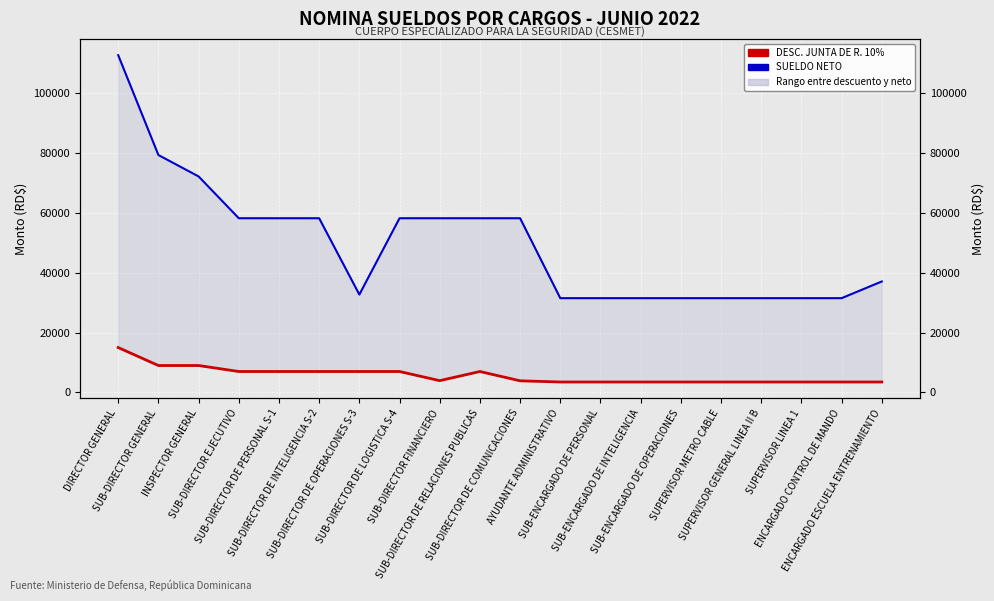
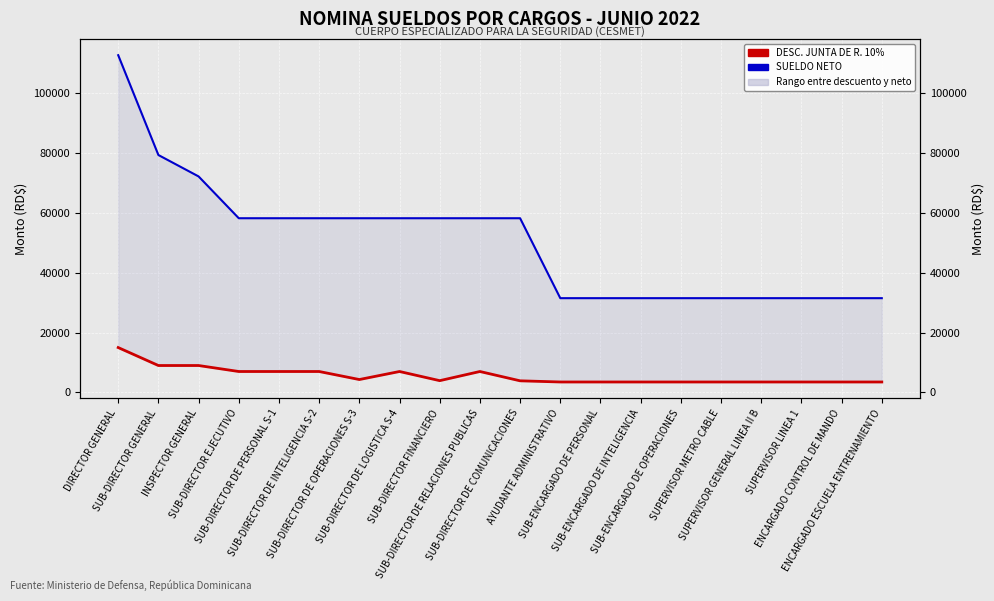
  {
    "SUELDO NETO": {
      "DIRECTOR GENERAL": 113000,
      "SUB-DIRECTOR GENERAL": 79000,
      "INSPECTOR GENERAL": 72000,
      "SUB-DIRECTOR EJECUTIVO": 58000,
      "SUB-DIRECTOR DE PERSONAL S-1": 58000,
      "SUB-DIRECTOR DE INTELIGENCIA S-2": 58000,
-     "SUB-DIRECTOR DE OPERACIONES S-3": 33000,
+     "SUB-DIRECTOR DE OPERACIONES S-3": 58000,
      "SUB-DIRECTOR DE LOGISTICA S-4": 58000,
      "SUB-DIRECTOR FINANCIERO": 58000,
      "SUB-DIRECTOR DE RELACIONES PUBLICAS": 58000,
      "SUB-DIRECTOR DE COMUNICACIONES": 58000,
      "AYUDANTE ADMINISTRATIVO": 32000,
      "SUB-ENCARGADO DE PERSONAL": 32000,
      "SUB-ENCARGADO DE INTELIGENCIA": 32000,
      "SUB-ENCARGADO DE OPERACIONES": 32000,
      "SUPERVISOR METRO CABLE": 32000,
      "SUPERVISOR GENERAL LINEA II B": 32000,
      "SUPERVISOR LINEA 1": 32000,
      "ENCARGADO CONTROL DE MANDO": 32000,
-     "ENCARGADO ESCUELA ENTRENAMIENTO": 37000
+     "ENCARGADO ESCUELA ENTRENAMIENTO": 32000
    },
    "DESC. JUNTA DE R. 10%": {
      "DIRECTOR GENERAL": 15000,
      "SUB-DIRECTOR GENERAL": 9000,
      "INSPECTOR GENERAL": 9000,
      "SUB-DIRECTOR EJECUTIVO": 7000,
      "SUB-DIRECTOR DE PERSONAL S-1": 7000,
      "SUB-DIRECTOR DE INTELIGENCIA S-2": 7000,
-     "SUB-DIRECTOR DE OPERACIONES S-3": 7000,
+     "SUB-DIRECTOR DE OPERACIONES S-3": 4000,
      "SUB-DIRECTOR DE LOGISTICA S-4": 7000,
      "SUB-DIRECTOR FINANCIERO": 4000,
      "SUB-DIRECTOR DE RELACIONES PUBLICAS": 7000,
      "SUB-DIRECTOR DE COMUNICACIONES": 4000,
      "AYUDANTE ADMINISTRATIVO": 4000,
      "SUB-ENCARGADO DE PERSONAL": 4000,
      "SUB-ENCARGADO DE INTELIGENCIA": 4000,
      "SUB-ENCARGADO DE OPERACIONES": 4000,
      "SUPERVISOR METRO CABLE": 4000,
      "SUPERVISOR GENERAL LINEA II B": 4000,
      "SUPERVISOR LINEA 1": 4000,
      "ENCARGADO CONTROL DE MANDO": 4000,
      "ENCARGADO ESCUELA ENTRENAMIENTO": 4000
    }
  }
